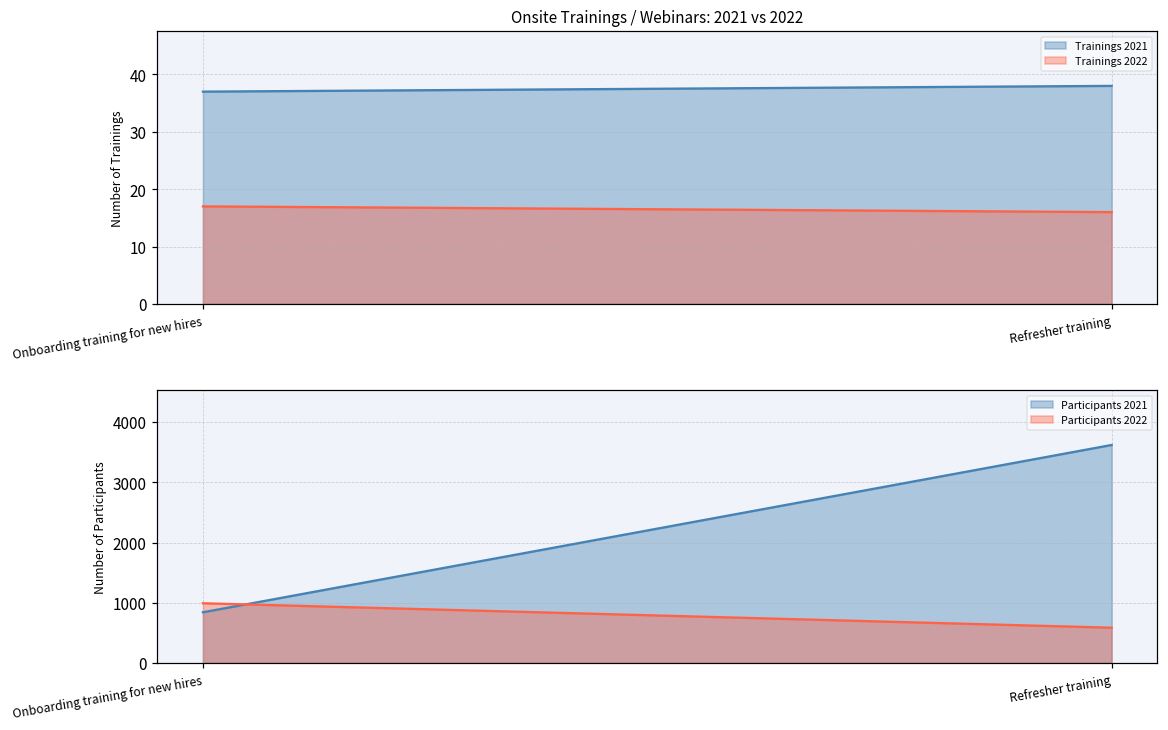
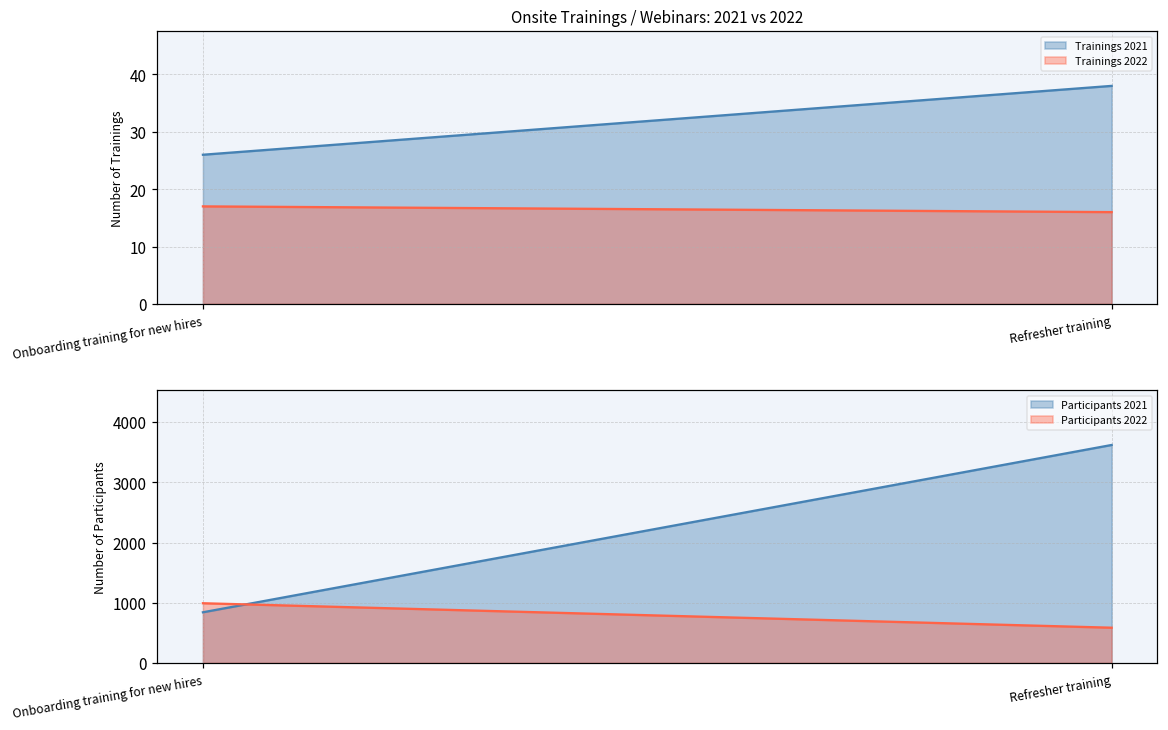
  {
    "Onsite Trainings / Webinars: 2021 vs 2022": {
      "Trainings 2021": {
-       "Onboarding training for new hires": 37,
+       "Onboarding training for new hires": 26,
        "Refresher training": 38
      },
      "Trainings 2022": {
        "Onboarding training for new hires": 17,
        "Refresher training": 16
      }
    }
  }
